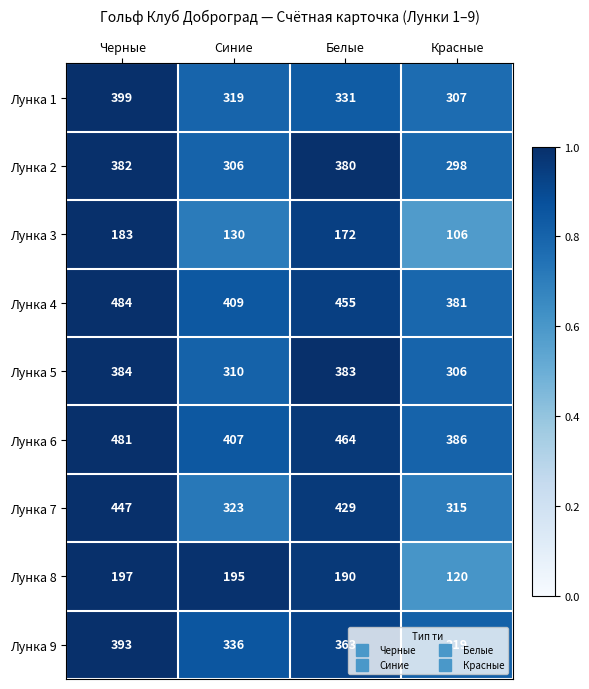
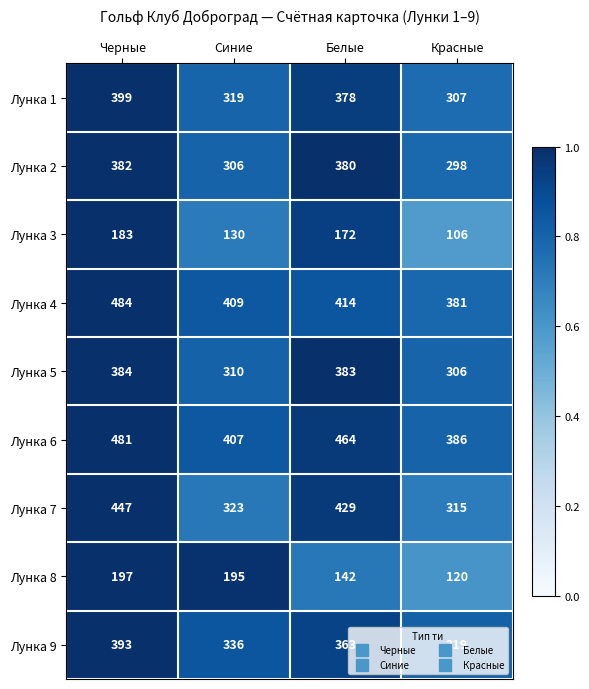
  {
    "Лунка 1": {
      "Черные": 399,
      "Синие": 319,
-     "Белые": 331,
+     "Белые": 378,
      "Красные": 307
    },
    "Лунка 2": {
      "Черные": 382,
      "Синие": 306,
      "Белые": 380,
      "Красные": 298
    },
    "Лунка 3": {
      "Черные": 183,
      "Синие": 130,
      "Белые": 172,
      "Красные": 106
    },
    "Лунка 4": {
      "Черные": 484,
      "Синие": 409,
-     "Белые": 455,
+     "Белые": 414,
      "Красные": 381
    },
    "Лунка 5": {
      "Черные": 384,
      "Синие": 310,
      "Белые": 383,
      "Красные": 306
    },
    "Лунка 6": {
      "Черные": 481,
      "Синие": 407,
      "Белые": 464,
      "Красные": 386
    },
    "Лунка 7": {
      "Черные": 447,
      "Синие": 323,
      "Белые": 429,
      "Красные": 315
    },
    "Лунка 8": {
      "Черные": 197,
      "Синие": 195,
-     "Белые": 190,
+     "Белые": 142,
      "Красные": 120
    },
    "Лунка 9": {
      "Черные": 393,
      "Синие": 336
    }
  }
